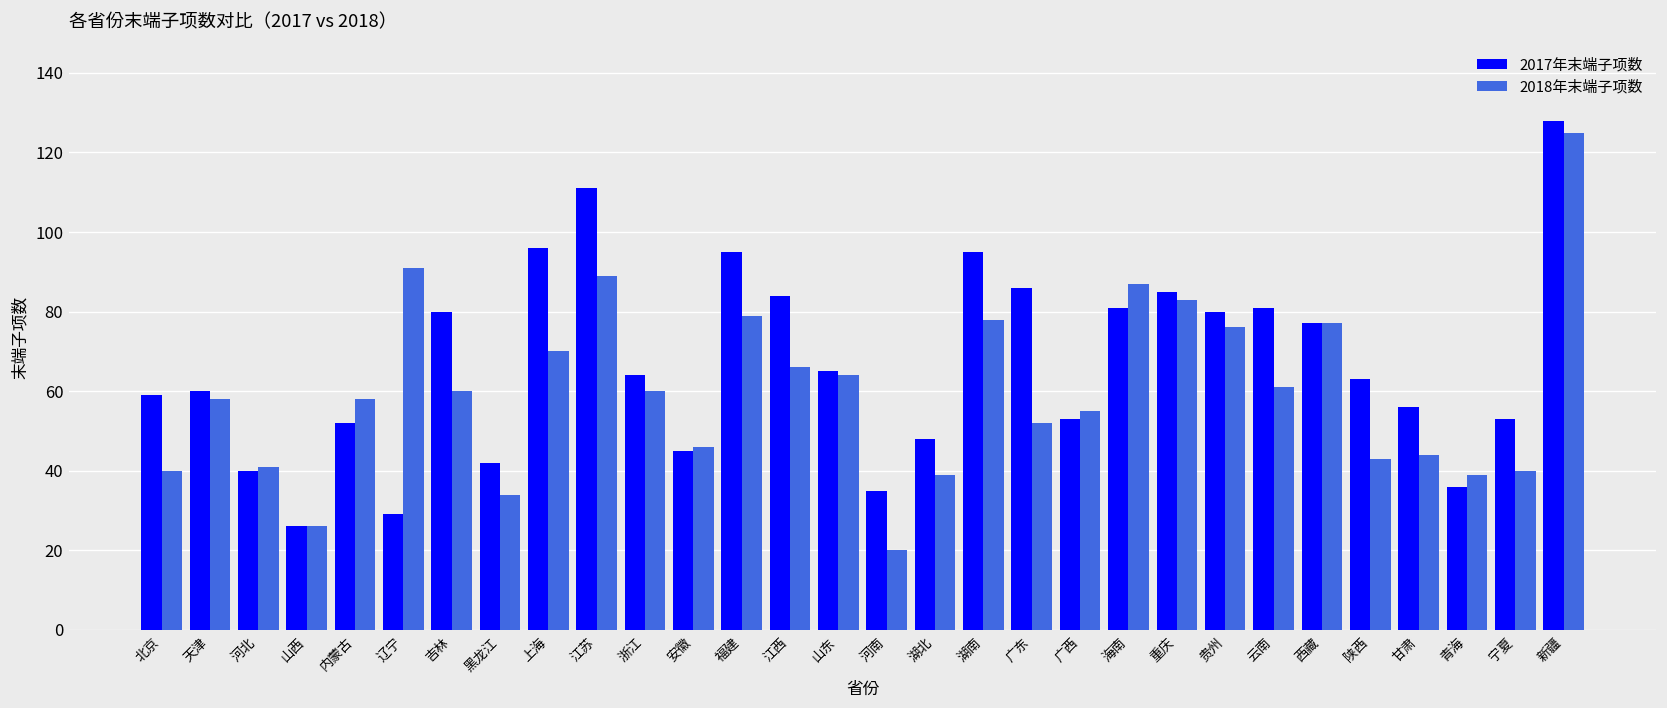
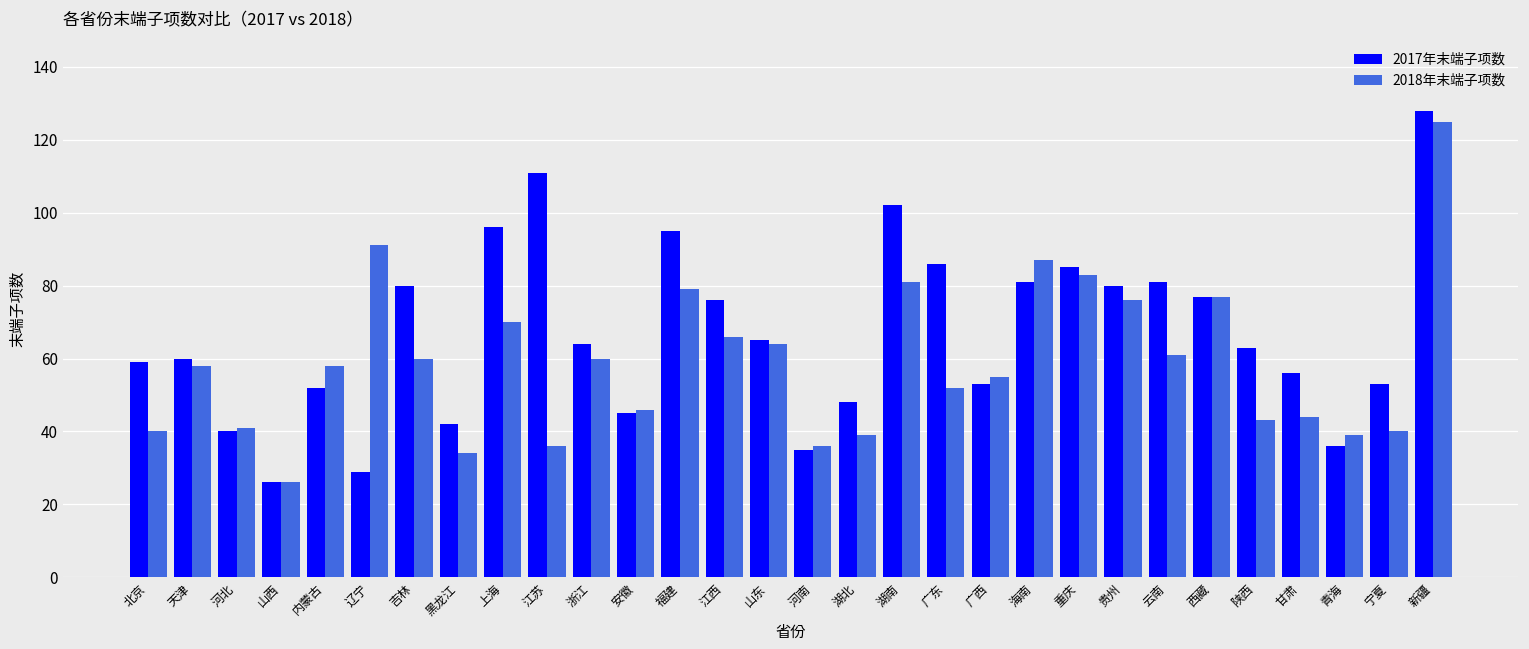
  {
    "2017年末端子项数": {
      "北京": 59,
      "天津": 60,
      "河北": 40,
      "山西": 26,
      "内蒙古": 52,
      "辽宁": 29,
      "吉林": 80,
      "黑龙江": 42,
      "上海": 96,
      "江苏": 111,
      "浙江": 64,
      "安徽": 45,
      "福建": 95,
-     "江西": 84,
+     "江西": 76,
      "山东": 65,
      "河南": 35,
      "湖北": 48,
-     "湖南": 95,
+     "湖南": 102,
      "广东": 86,
      "广西": 53,
      "海南": 81,
      "重庆": 85,
      "贵州": 80,
      "云南": 81,
      "西藏": 77,
      "陕西": 63,
      "甘肃": 56,
      "青海": 36,
      "宁夏": 53,
      "新疆": 128
    },
    "2018年末端子项数": {
      "北京": 40,
      "天津": 58,
      "河北": 41,
      "山西": 26,
      "内蒙古": 58,
      "辽宁": 91,
      "吉林": 60,
      "黑龙江": 34,
      "上海": 70,
-     "江苏": 89,
+     "江苏": 36,
      "浙江": 60,
      "安徽": 46,
      "福建": 79,
      "江西": 66,
      "山东": 64,
-     "河南": 20,
+     "河南": 36,
      "湖北": 39,
-     "湖南": 78,
+     "湖南": 81,
      "广东": 52,
      "广西": 55,
      "海南": 87,
      "重庆": 83,
      "贵州": 76,
      "云南": 61,
      "西藏": 77,
      "陕西": 43,
      "甘肃": 44,
      "青海": 39,
      "宁夏": 40,
      "新疆": 125
    }
  }
